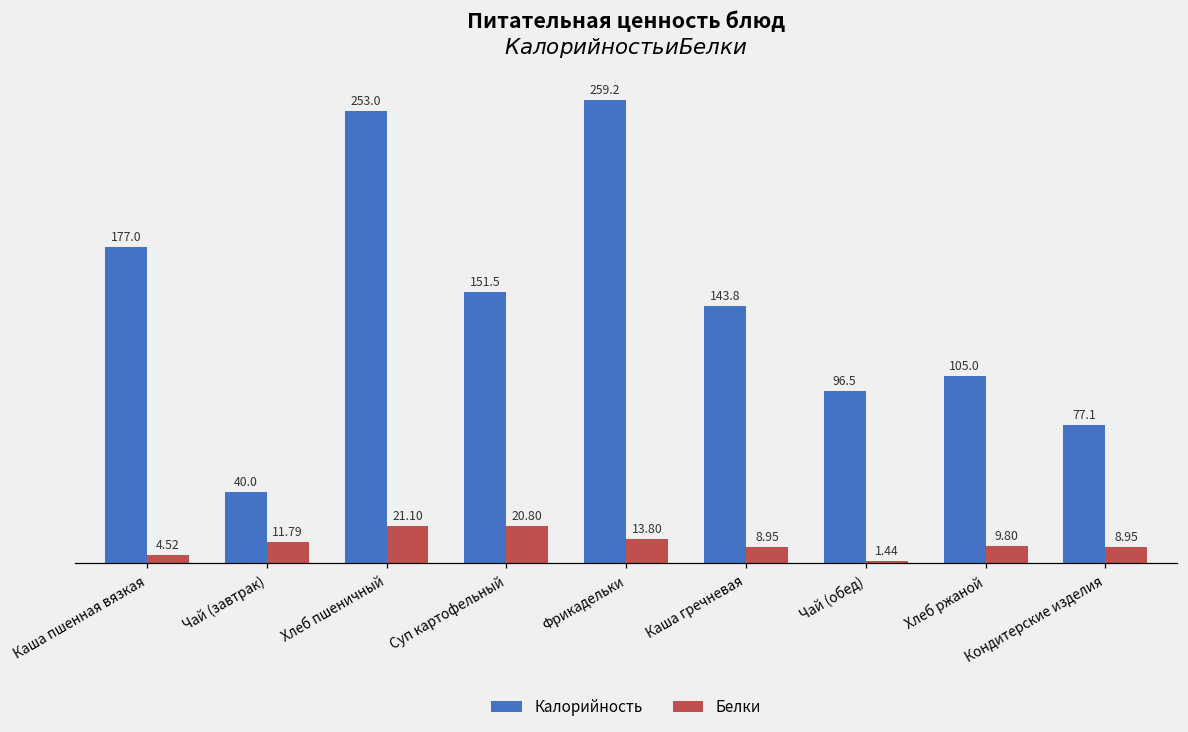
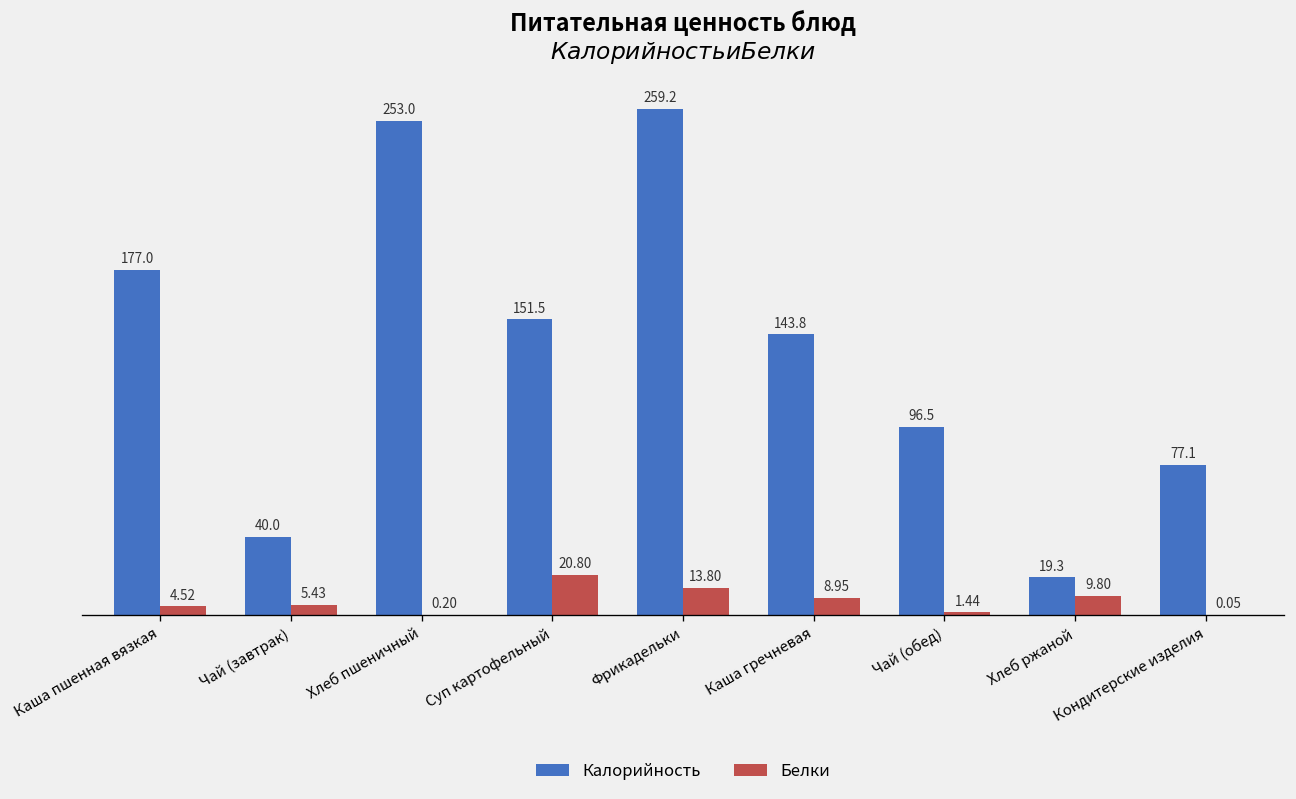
  {
    "Калорийность": {
      "Каша пшенная вязкая": 177.0,
      "Чай (завтрак)": 40.0,
      "Хлеб пшеничный": 253.0,
      "Суп картофельный": 151.5,
      "Фрикадельки": 259.2,
      "Каша гречневая": 143.8,
      "Чай (обед)": 96.5,
-     "Хлеб ржаной": 105.0,
+     "Хлеб ржаной": 19.3,
      "Кондитерские изделия": 77.1
    },
    "Белки": {
      "Каша пшенная вязкая": 4.52,
-     "Чай (завтрак)": 11.79,
-     "Хлеб пшеничный": 21.10,
+     "Чай (завтрак)": 5.43,
+     "Хлеб пшеничный": 0.20,
      "Суп картофельный": 20.80,
      "Фрикадельки": 13.80,
      "Каша гречневая": 8.95,
      "Чай (обед)": 1.44,
      "Хлеб ржаной": 9.80,
-     "Кондитерские изделия": 8.95
+     "Кондитерские изделия": 0.05
    }
  }
